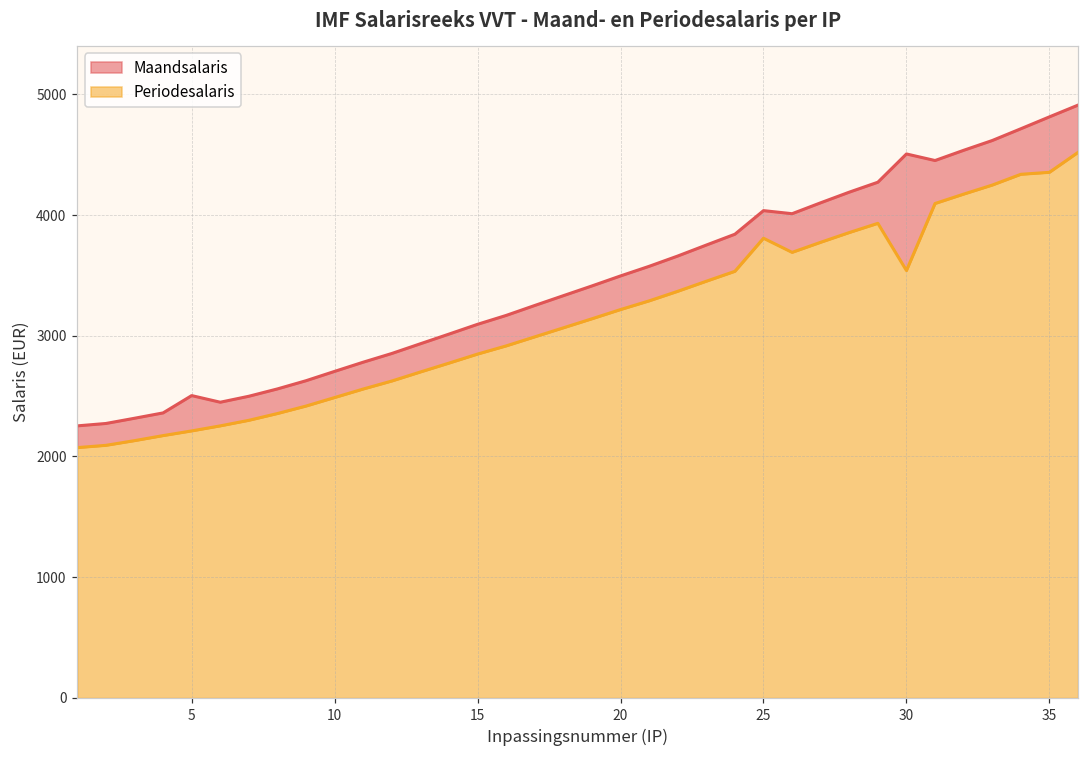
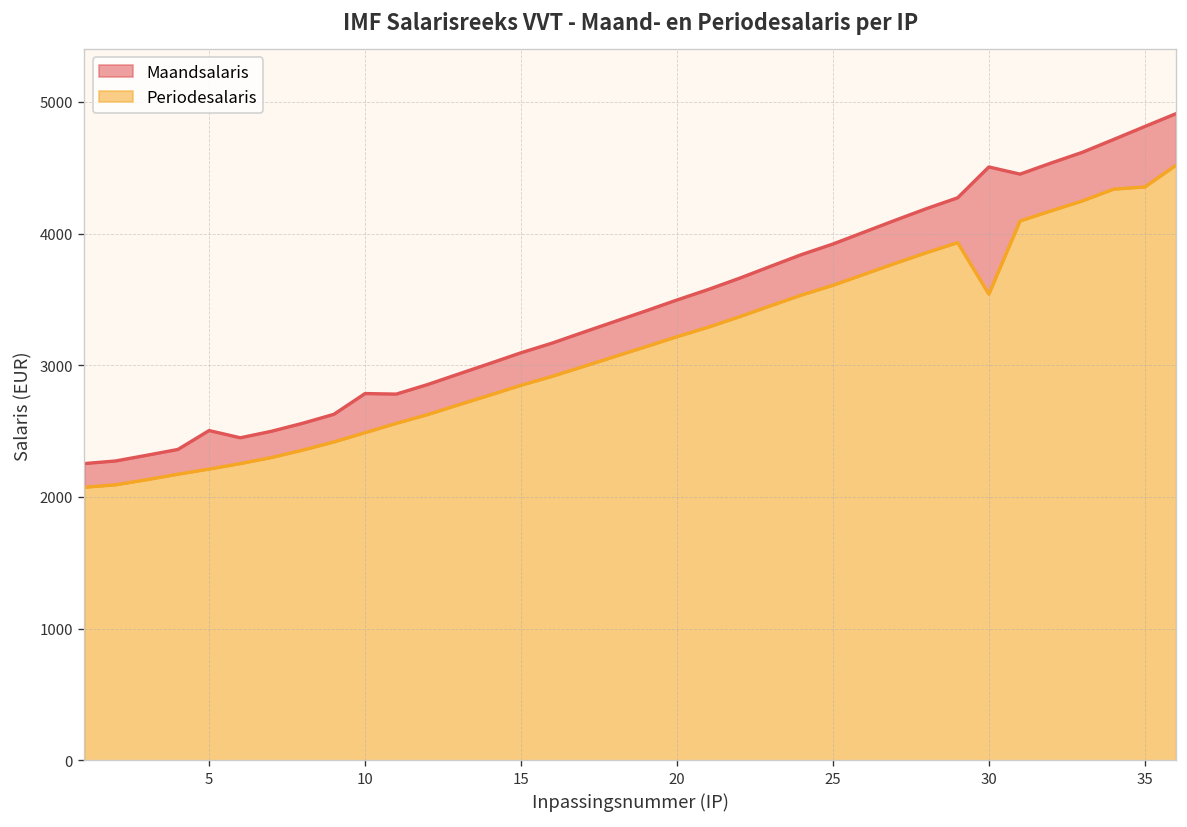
  {
    "Maandsalaris": {
      "5": 2500,
-     "10": 2700,
+     "10": 2790,
      "15": 3090,
      "20": 3500,
-     "25": 4040,
+     "25": 3920,
      "30": 4510,
      "35": 4810
    },
    "Periodesalaris": {
      "5": 2210,
      "10": 2490,
      "15": 2850,
      "20": 3220,
-     "25": 3810,
+     "25": 3610,
      "30": 3540,
      "35": 4350
    }
  }
